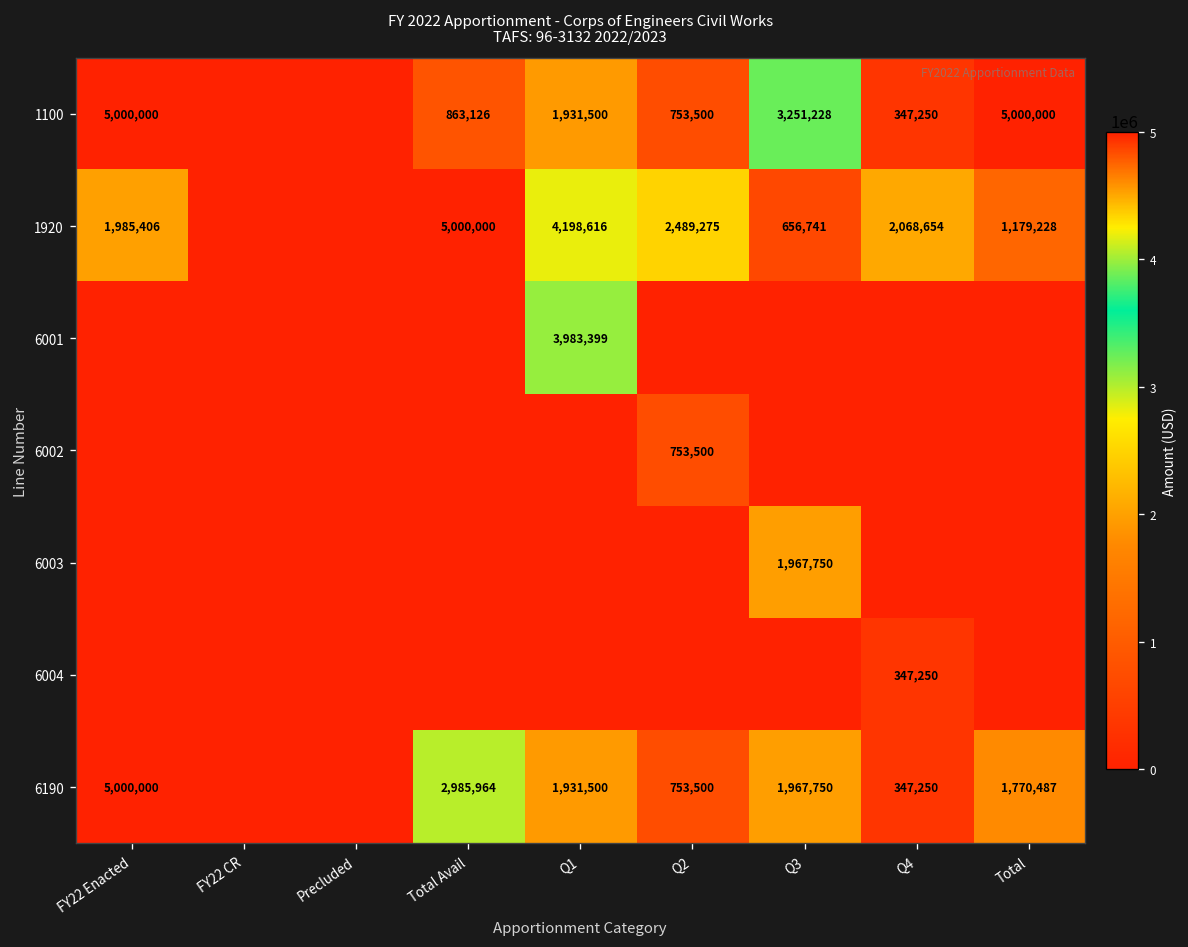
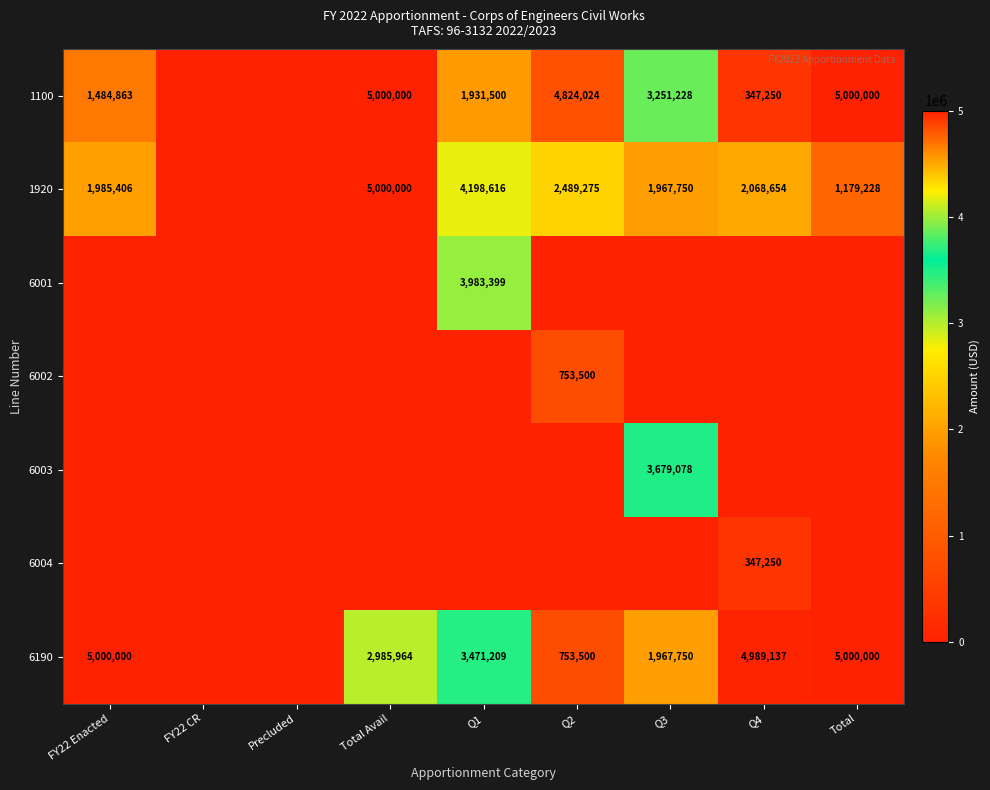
  {
    "1100": {
-     "FY22 Enacted": "5,000,000",
-     "Total Avail": "863,126",
+     "FY22 Enacted": "1,484,863",
+     "Total Avail": "5,000,000",
      "Q1": "1,931,500",
-     "Q2": "753,500",
+     "Q2": "4,824,024",
      "Q3": "3,251,228",
      "Q4": "347,250"
    },
    "1920": {
      "FY22 Enacted": "1,985,406",
      "Total Avail": "5,000,000",
      "Q1": "4,198,616",
      "Q2": "2,489,275",
-     "Q3": "656,741",
+     "Q3": "1,967,750",
      "Q4": "2,068,654",
      "Total": "1,179,228"
    },
    "6001": {
      "Q1": "3,983,399"
    },
    "6002": {
      "Q2": "753,500"
    },
    "6003": {
-     "Q3": "1,967,750"
+     "Q3": "3,679,078"
    },
    "6004": {
      "Q4": "347,250"
    },
    "6190": {
      "FY22 Enacted": "5,000,000",
      "Total Avail": "2,985,964",
-     "Q1": "1,931,500",
+     "Q1": "3,471,209",
      "Q2": "753,500",
      "Q3": "1,967,750",
-     "Q4": "347,250",
-     "Total": "1,770,487"
+     "Q4": "4,989,137",
+     "Total": "5,000,000"
    }
  }
